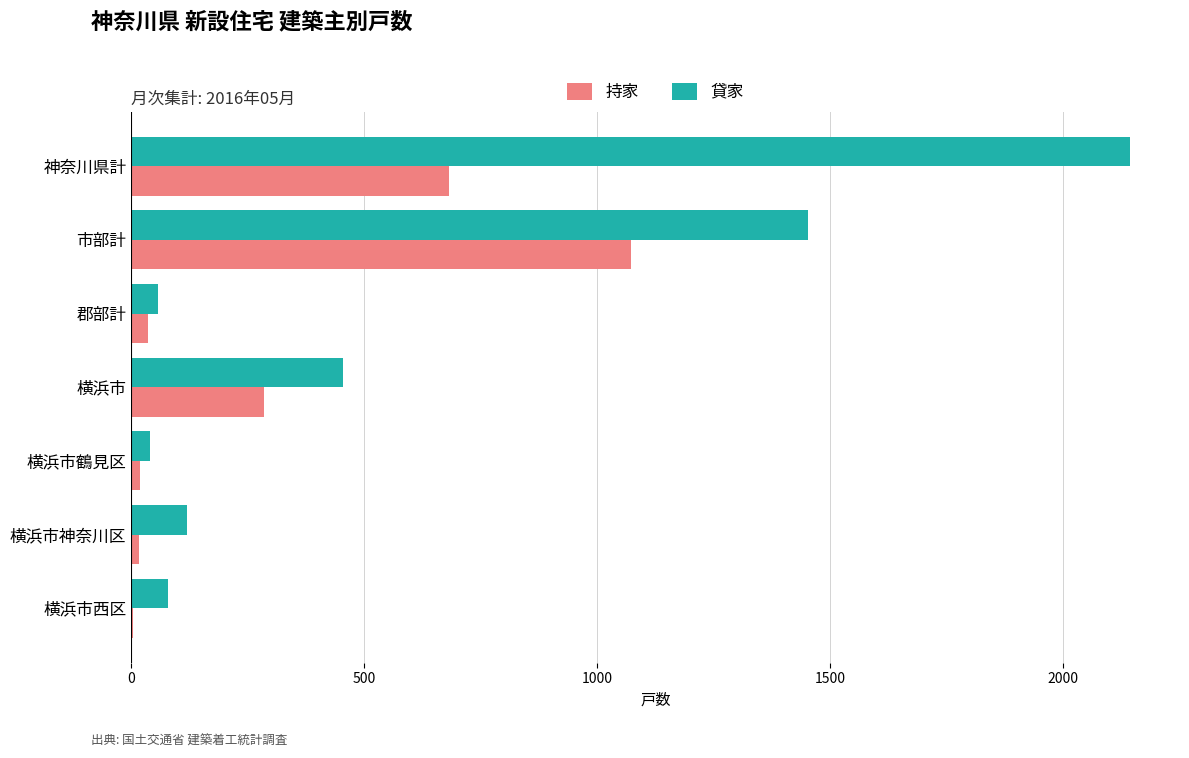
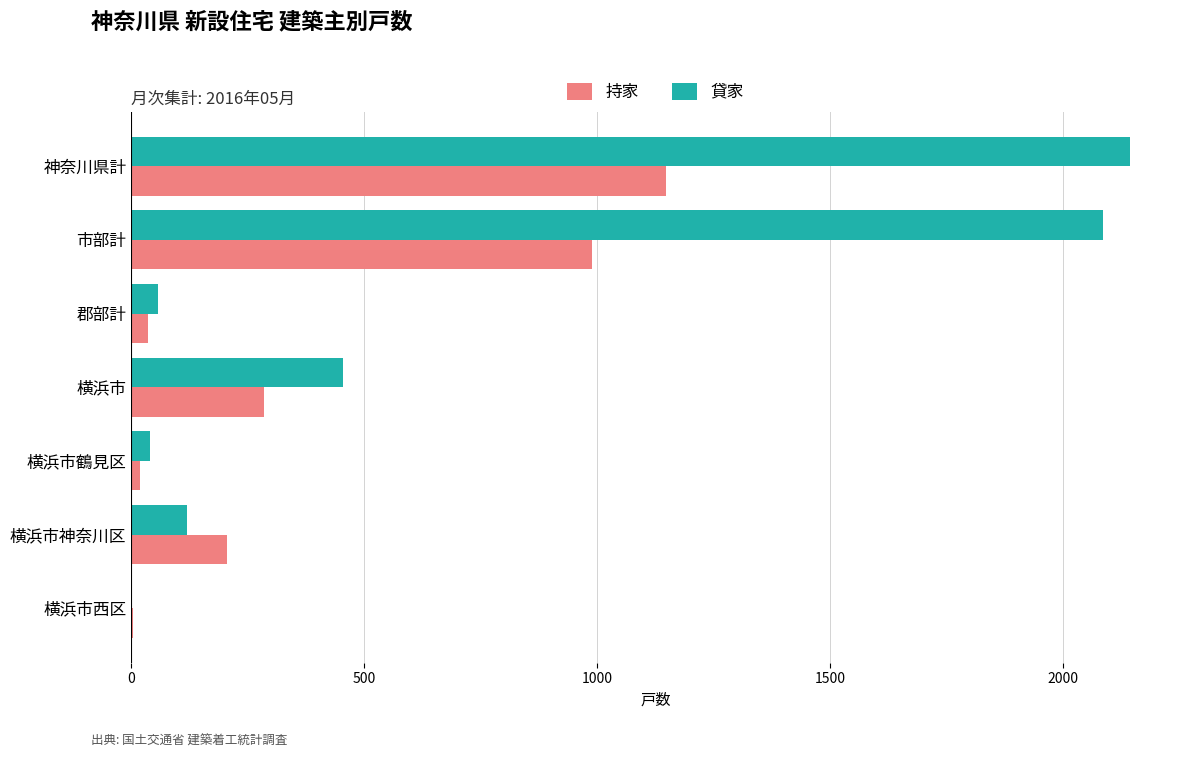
  {
    "持家": {
-     "神奈川県計": 680,
-     "市部計": 1070,
+     "神奈川県計": 1150,
+     "市部計": 990,
      "郡部計": 40,
      "横浜市": 280,
      "横浜市鶴見区": 20,
-     "横浜市神奈川区": 20
+     "横浜市神奈川区": 210
    },
    "貸家": {
      "神奈川県計": 2140,
-     "市部計": 1450,
+     "市部計": 2090,
      "郡部計": 60,
      "横浜市": 460,
      "横浜市鶴見区": 40,
      "横浜市神奈川区": 120,
-     "横浜市西区": 80
+     "横浜市西区": 0
    }
  }
